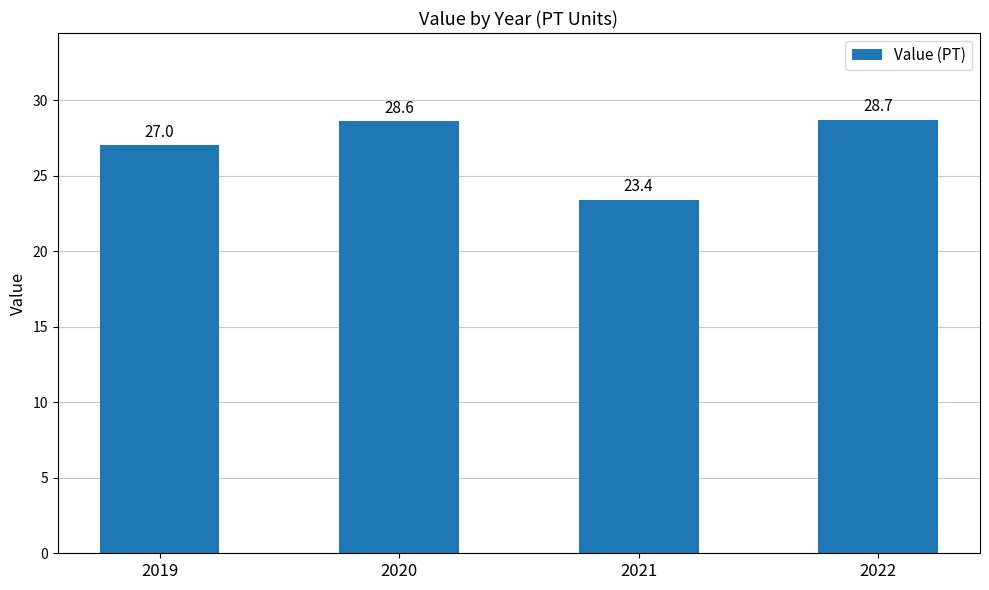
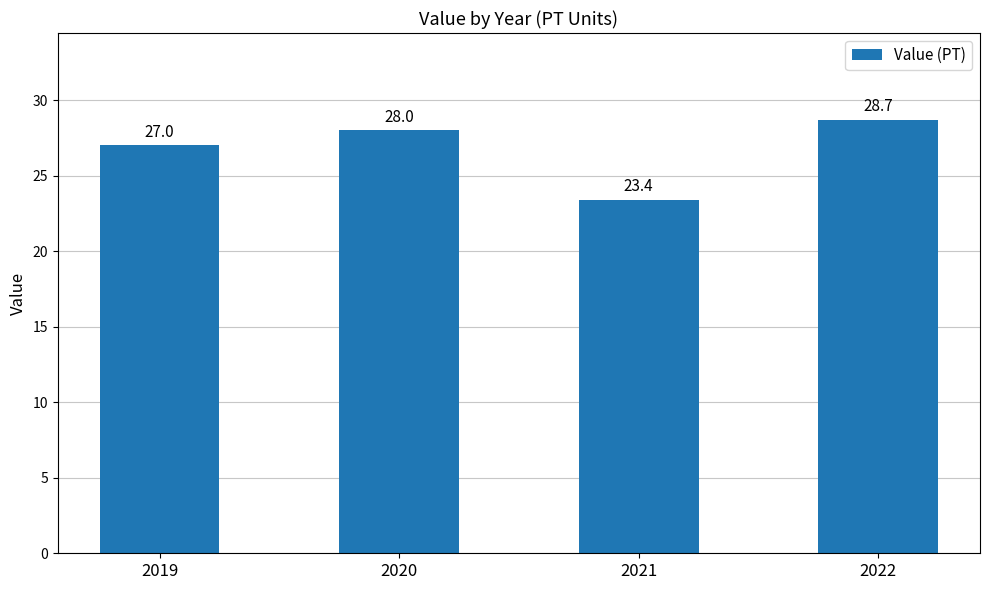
  {
    "2019": 27.0,
-   "2020": 28.6,
+   "2020": 28.0,
    "2021": 23.4,
    "2022": 28.7
  }
